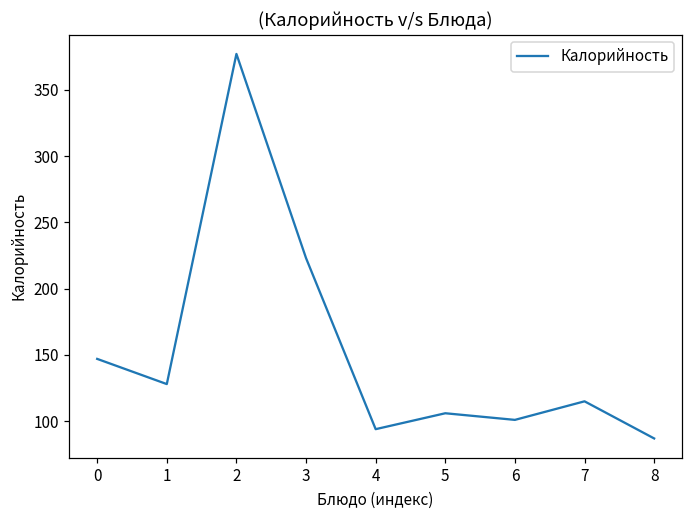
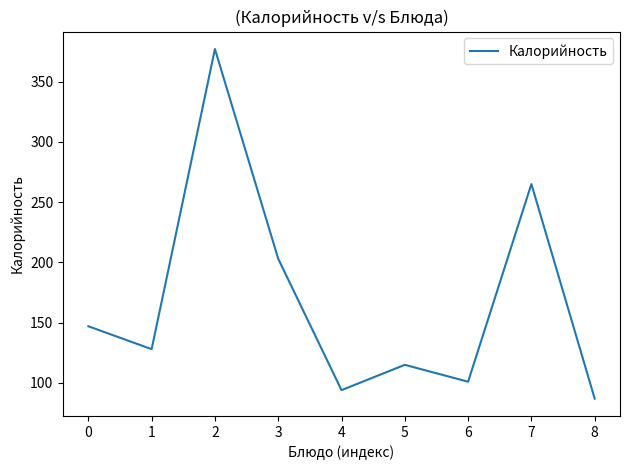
  {
    "0": 147,
    "1": 128,
    "2": 377,
-   "3": 223,
+   "3": 203,
    "4": 94,
-   "5": 106,
+   "5": 115,
    "6": 101,
-   "7": 115,
+   "7": 265,
    "8": 87
  }
